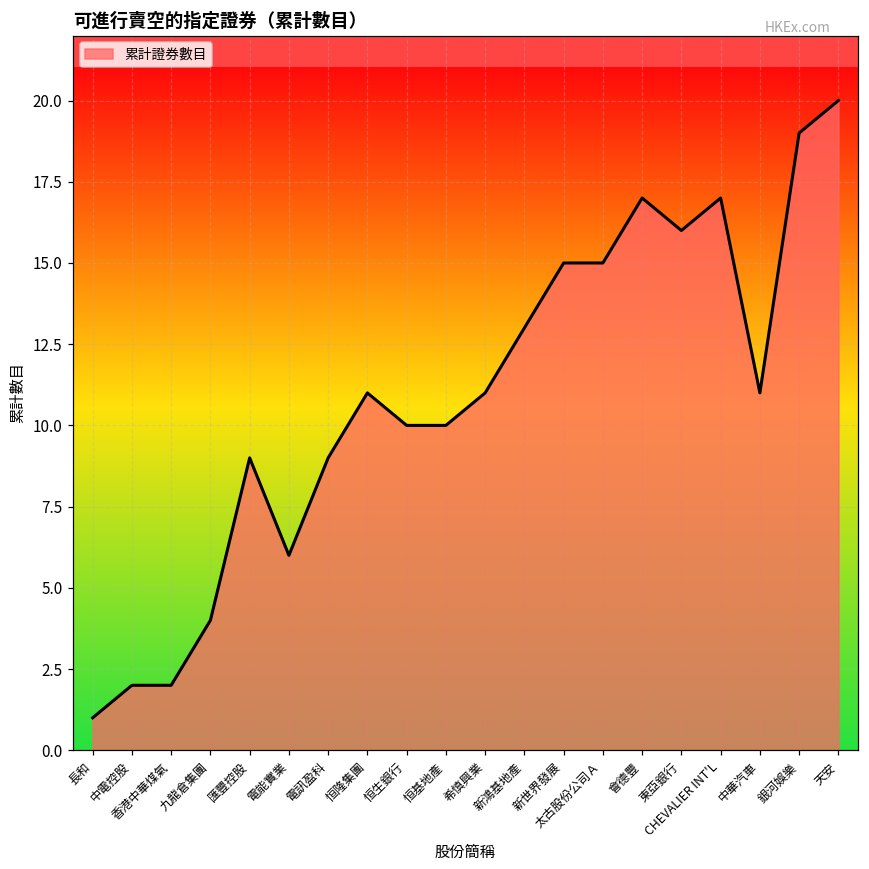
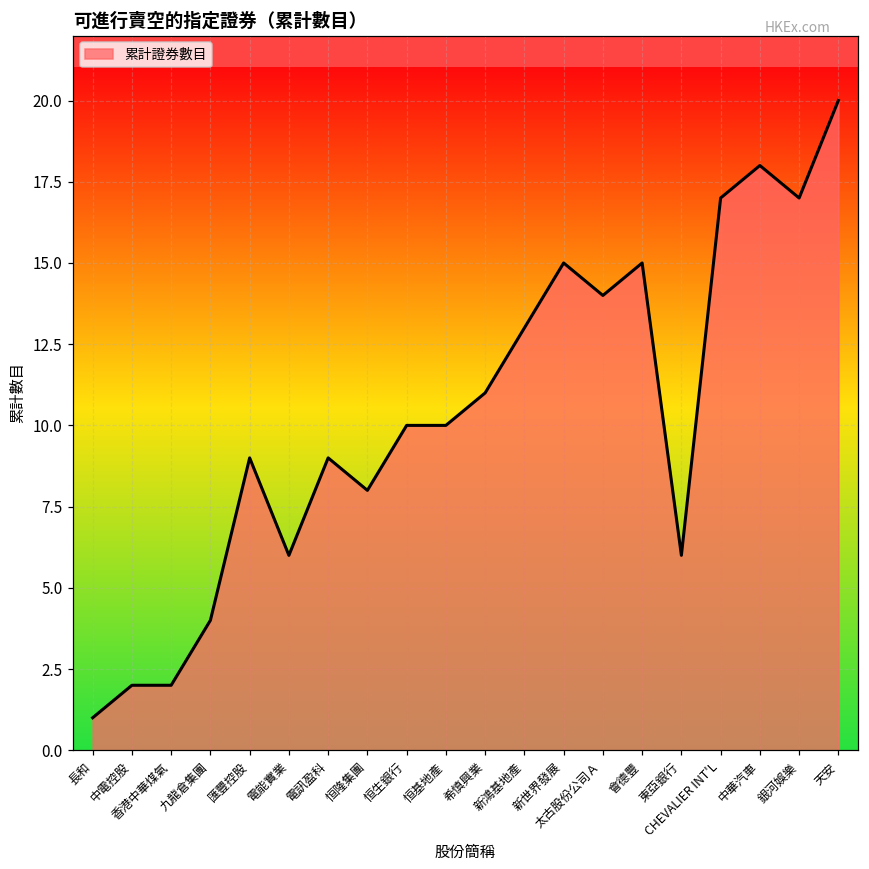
  {
    "長和": 1,
    "中電控股": 2,
    "香港中華煤氣": 2,
    "九龍倉集團": 4,
    "匯豐控股": 9,
    "電能實業": 6,
    "電訊盈科": 9,
-   "恒隆集團": 11,
+   "恒隆集團": 8,
    "恒生銀行": 10,
    "恒基地產": 10,
    "希慎興業": 11,
    "新鴻基地產": 13,
    "新世界發展": 15,
-   "太古股份公司Ａ": 15,
-   "會德豐": 17,
-   "東亞銀行": 16,
+   "太古股份公司Ａ": 14,
+   "會德豐": 15,
+   "東亞銀行": 6,
    "CHEVALIER INT'L": 17,
-   "中華汽車": 11,
-   "銀河娛樂": 19,
+   "中華汽車": 18,
+   "銀河娛樂": 17,
    "天安": 20
  }
